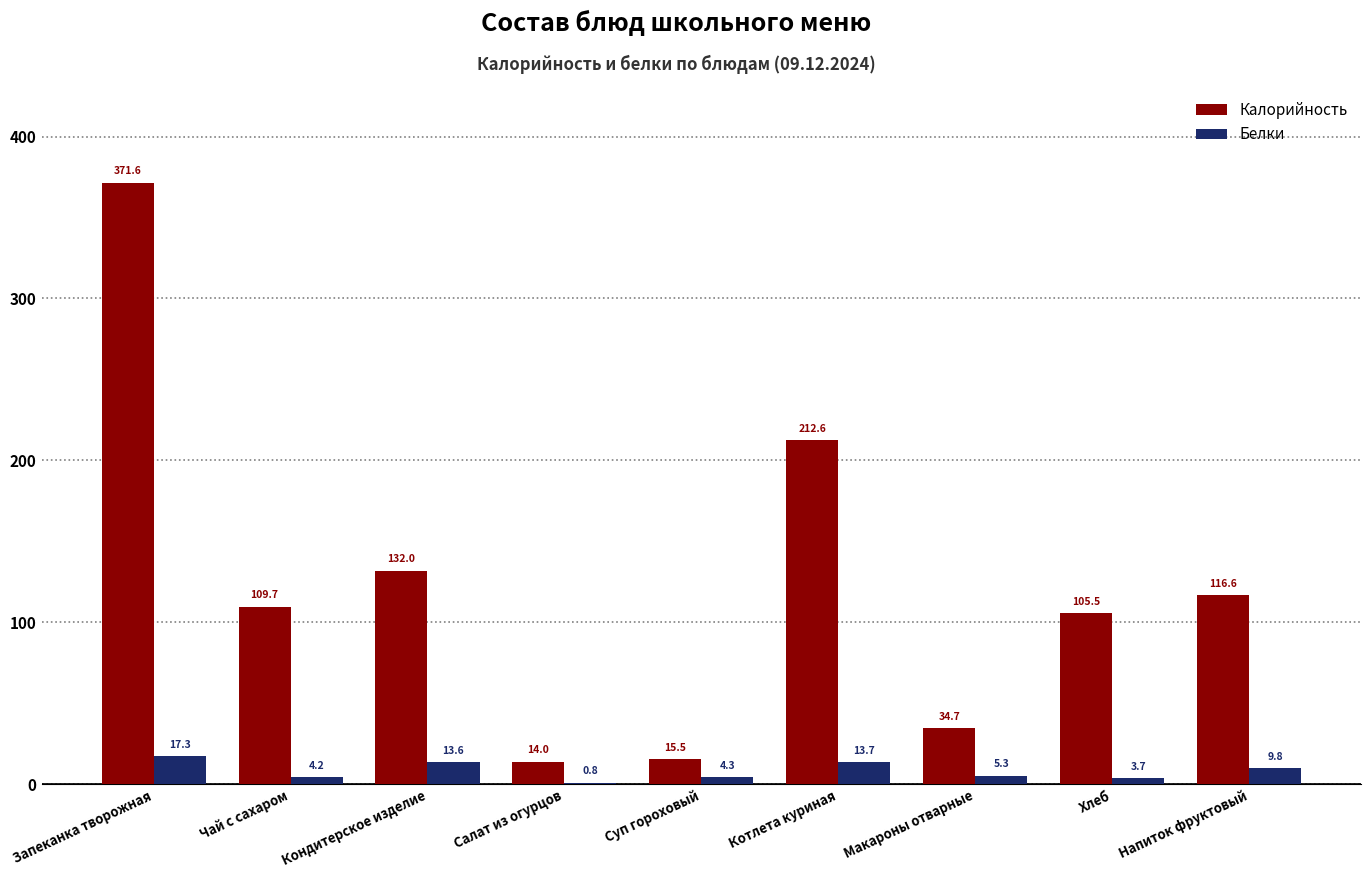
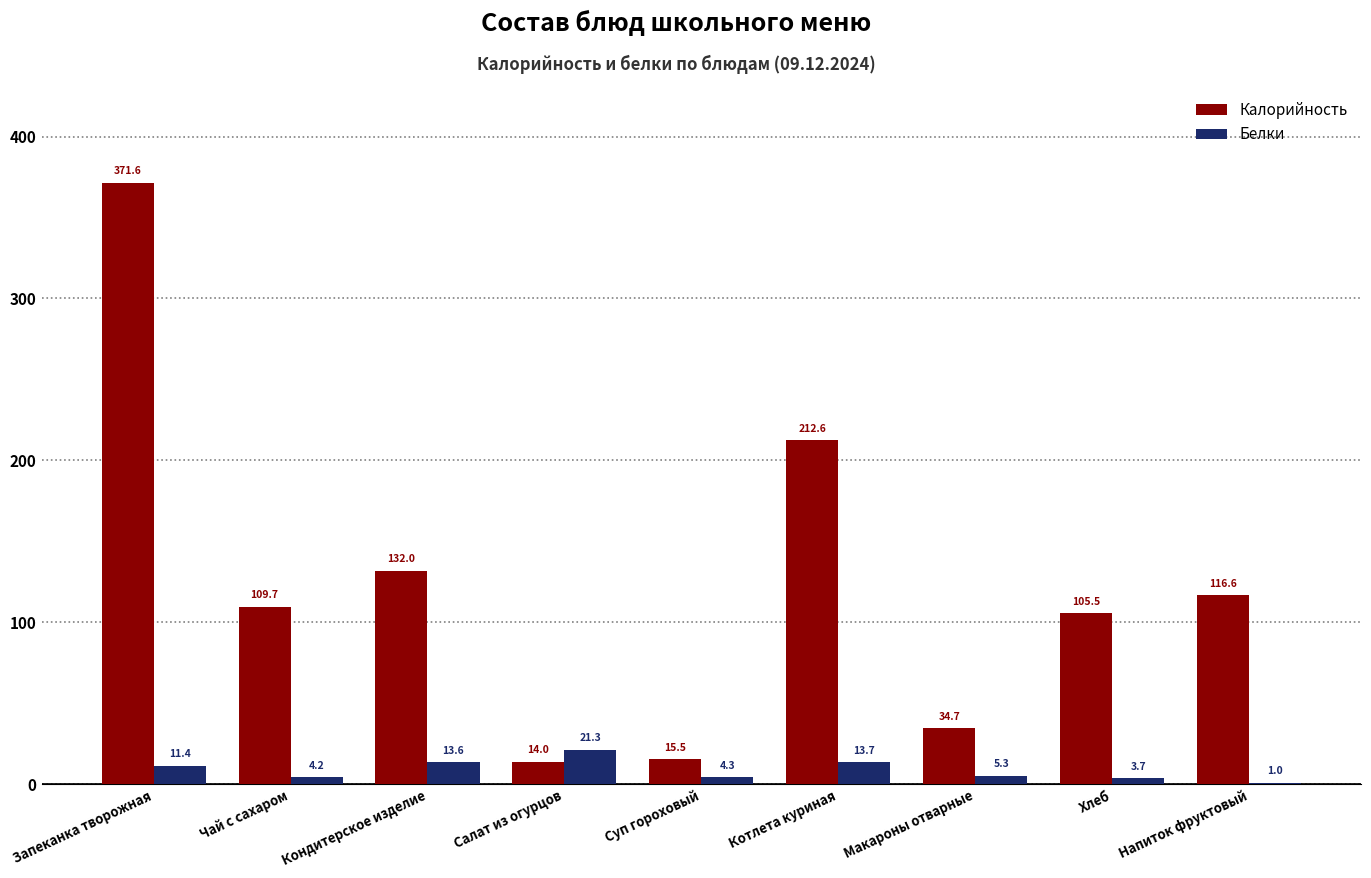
  {
    "Калорийность": {
      "Запеканка творожная": 371.6,
      "Чай с сахаром": 109.7,
      "Кондитерское изделие": 132.0,
      "Салат из огурцов": 14.0,
      "Суп гороховый": 15.5,
      "Котлета куриная": 212.6,
      "Макароны отварные": 34.7,
      "Хлеб": 105.5,
      "Напиток фруктовый": 116.6
    },
    "Белки": {
-     "Запеканка творожная": 17.3,
+     "Запеканка творожная": 11.4,
      "Чай с сахаром": 4.2,
      "Кондитерское изделие": 13.6,
-     "Салат из огурцов": 0.8,
+     "Салат из огурцов": 21.3,
      "Суп гороховый": 4.3,
      "Котлета куриная": 13.7,
      "Макароны отварные": 5.3,
      "Хлеб": 3.7,
-     "Напиток фруктовый": 9.8
+     "Напиток фруктовый": 1.0
    }
  }
